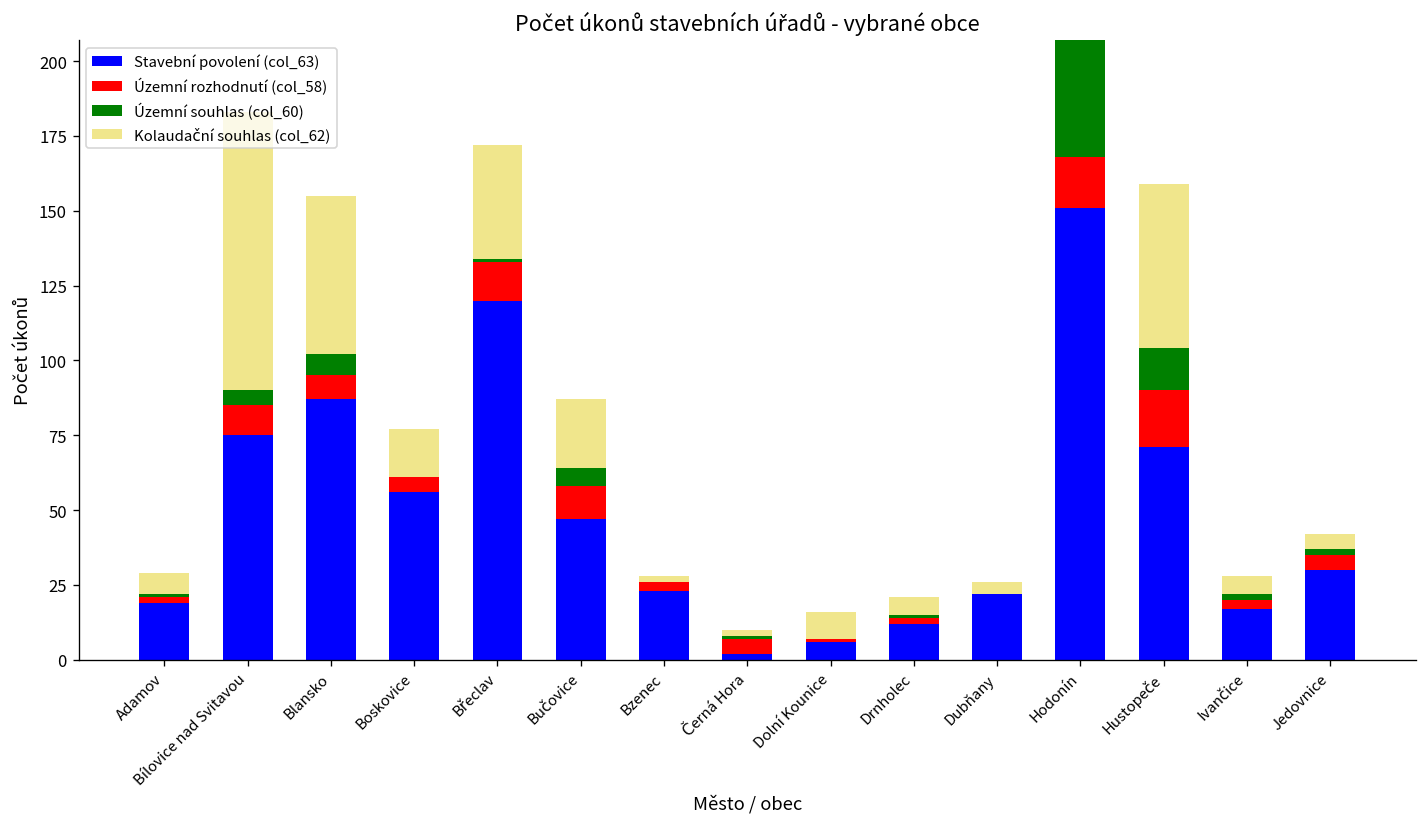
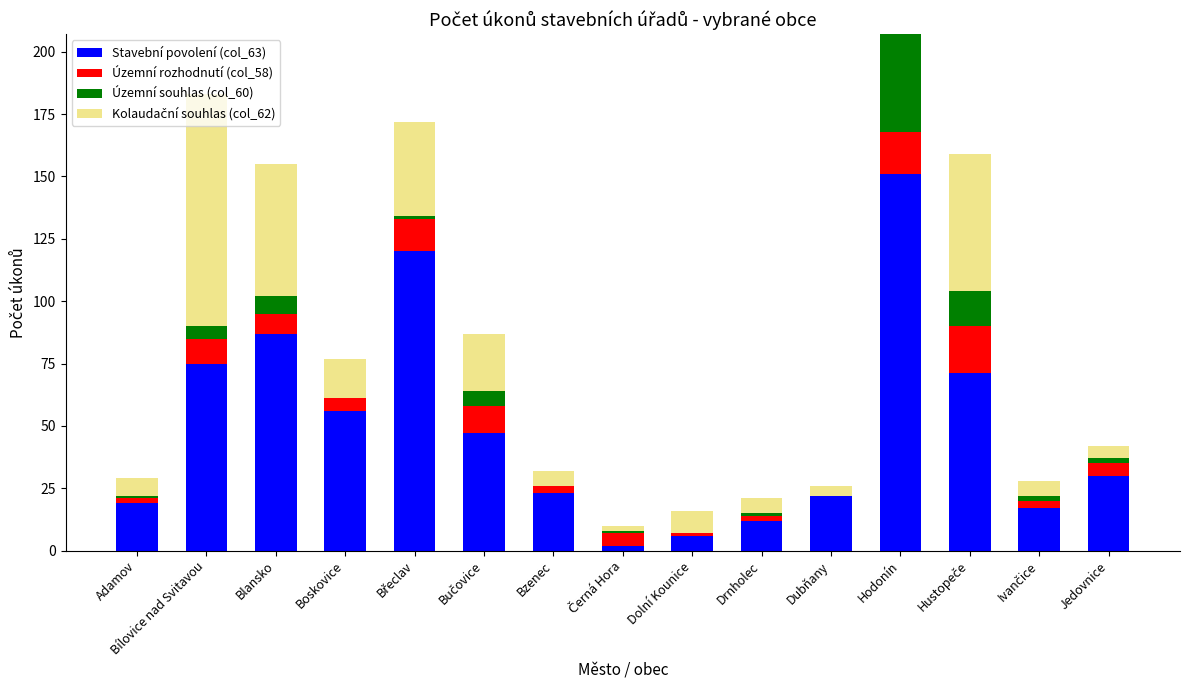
  {
    "Stavební povolení (col_63)": {
      "Adamov": 19,
      "Bílovice nad Svitavou": 75,
      "Blansko": 87,
      "Boskovice": 56,
      "Břeclav": 120,
      "Bučovice": 47,
      "Bzenec": 23,
      "Černá Hora": 2,
      "Dolní Kounice": 6,
      "Drnholec": 12,
      "Dubňany": 22,
      "Hodonín": 151,
      "Hustopeče": 71,
      "Ivančice": 17,
      "Jedovnice": 30
    },
    "Územní rozhodnutí (col_58)": {
      "Adamov": 2,
      "Bílovice nad Svitavou": 10,
      "Blansko": 8,
      "Boskovice": 5,
      "Břeclav": 13,
      "Bučovice": 11,
      "Bzenec": 3,
      "Černá Hora": 5,
      "Drnholec": 2,
      "Dubňany": 0,
      "Hodonín": 17,
      "Hustopeče": 19,
      "Ivančice": 3,
      "Jedovnice": 5
    },
    "Územní souhlas (col_60)": {
      "Bílovice nad Svitavou": 5,
      "Blansko": 7,
      "Boskovice": 0,
      "Bučovice": 6,
      "Bzenec": 0,
      "Dolní Kounice": 0,
      "Dubňany": 0,
      "Hodonín": 39,
      "Hustopeče": 14,
      "Ivančice": 2,
      "Jedovnice": 2
    },
    "Kolaudační souhlas (col_62)": {
      "Adamov": 7,
      "Blansko": 53,
      "Boskovice": 16,
      "Břeclav": 38,
      "Bučovice": 23,
-     "Bzenec": 2,
+     "Bzenec": 6,
      "Černá Hora": 2,
      "Dolní Kounice": 9,
      "Drnholec": 6,
      "Dubňany": 4,
      "Hodonín": 0,
      "Hustopeče": 55,
      "Ivančice": 6,
      "Jedovnice": 5
    }
  }
